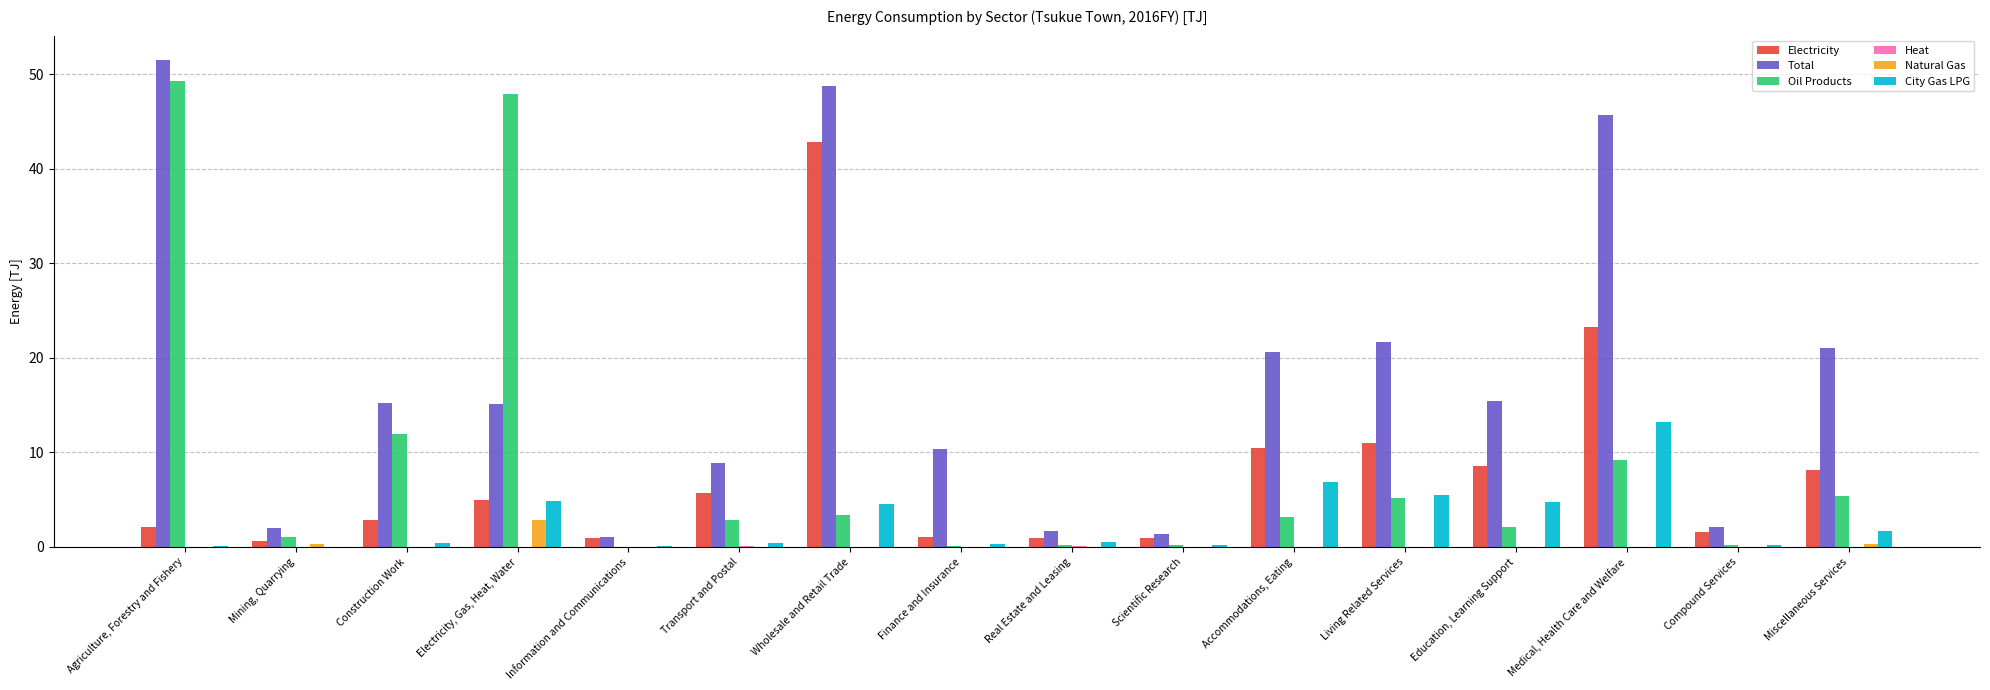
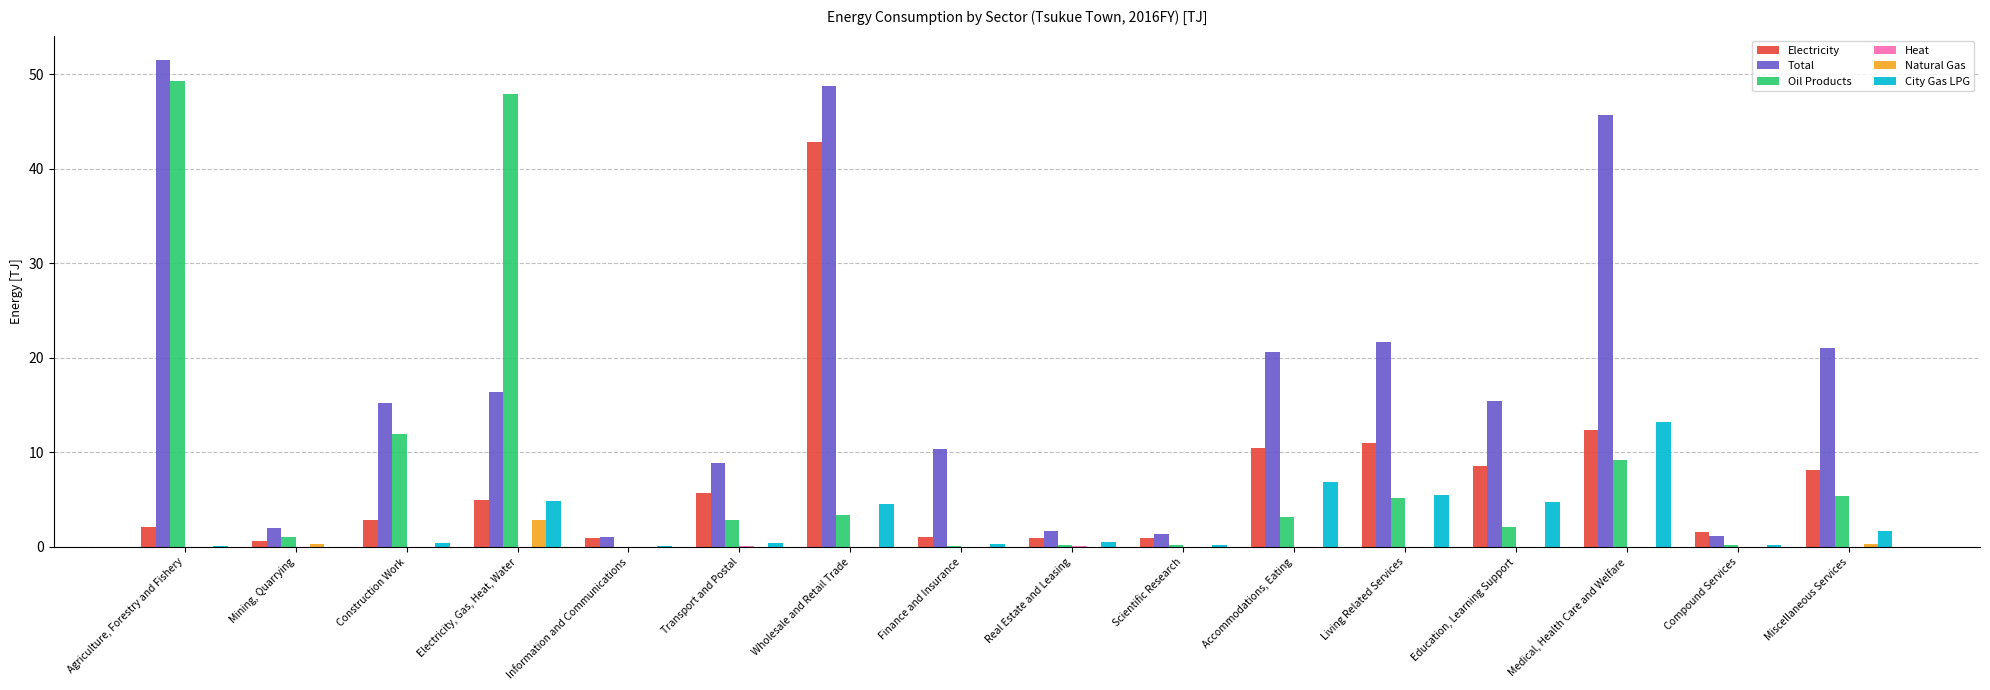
  {
    "Electricity": {
      "Agriculture, Forestry and Fishery": 2,
      "Mining, Quarrying": 1,
      "Construction Work": 3,
      "Electricity, Gas, Heat, Water": 5,
      "Information and Communications": 1,
      "Transport and Postal": 6,
      "Wholesale and Retail Trade": 43,
      "Finance and Insurance": 1,
      "Real Estate and Leasing": 1,
      "Scientific Research": 1,
      "Accommodations, Eating": 11,
      "Living Related Services": 11,
      "Education, Learning Support": 9,
-     "Medical, Health Care and Welfare": 23,
+     "Medical, Health Care and Welfare": 12,
      "Compound Services": 2,
      "Miscellaneous Services": 8
    },
    "Total": {
      "Agriculture, Forestry and Fishery": 52,
      "Mining, Quarrying": 2,
      "Construction Work": 15,
-     "Electricity, Gas, Heat, Water": 15,
+     "Electricity, Gas, Heat, Water": 16,
      "Information and Communications": 1,
      "Transport and Postal": 9,
      "Wholesale and Retail Trade": 49,
      "Finance and Insurance": 10,
      "Real Estate and Leasing": 2,
      "Scientific Research": 1,
      "Accommodations, Eating": 21,
      "Living Related Services": 22,
      "Education, Learning Support": 15,
      "Medical, Health Care and Welfare": 46,
-     "Compound Services": 2,
+     "Compound Services": 1,
      "Miscellaneous Services": 21
    },
    "Oil Products": {
      "Agriculture, Forestry and Fishery": 49,
      "Mining, Quarrying": 1,
      "Construction Work": 12,
      "Electricity, Gas, Heat, Water": 48,
      "Information and Communications": 0,
      "Transport and Postal": 3,
      "Wholesale and Retail Trade": 3,
      "Accommodations, Eating": 3,
      "Living Related Services": 5,
      "Education, Learning Support": 2,
      "Medical, Health Care and Welfare": 9,
      "Miscellaneous Services": 5
    },
    "Heat": {
      "Agriculture, Forestry and Fishery": 0,
      "Mining, Quarrying": 0,
      "Construction Work": 0,
      "Electricity, Gas, Heat, Water": 0,
      "Information and Communications": 0,
      "Wholesale and Retail Trade": 0,
      "Finance and Insurance": 0,
      "Scientific Research": 0,
      "Accommodations, Eating": 0,
      "Living Related Services": 0,
      "Education, Learning Support": 0,
      "Medical, Health Care and Welfare": 0,
      "Compound Services": 0,
      "Miscellaneous Services": 0
    },
    "Natural Gas": {
      "Agriculture, Forestry and Fishery": 0,
      "Mining, Quarrying": 0,
      "Construction Work": 0,
      "Electricity, Gas, Heat, Water": 3,
      "Information and Communications": 0,
      "Transport and Postal": 0,
      "Wholesale and Retail Trade": 0,
      "Finance and Insurance": 0,
      "Real Estate and Leasing": 0,
      "Scientific Research": 0,
      "Accommodations, Eating": 0,
      "Living Related Services": 0,
      "Education, Learning Support": 0,
      "Medical, Health Care and Welfare": 0,
      "Compound Services": 0,
      "Miscellaneous Services": 0
    },
    "City Gas LPG": {
      "Mining, Quarrying": 0,
      "Construction Work": 0,
      "Electricity, Gas, Heat, Water": 5,
      "Transport and Postal": 0,
      "Wholesale and Retail Trade": 5,
      "Finance and Insurance": 0,
      "Real Estate and Leasing": 1,
      "Accommodations, Eating": 7,
      "Living Related Services": 6,
      "Education, Learning Support": 5,
      "Medical, Health Care and Welfare": 13,
      "Miscellaneous Services": 2
    }
  }
